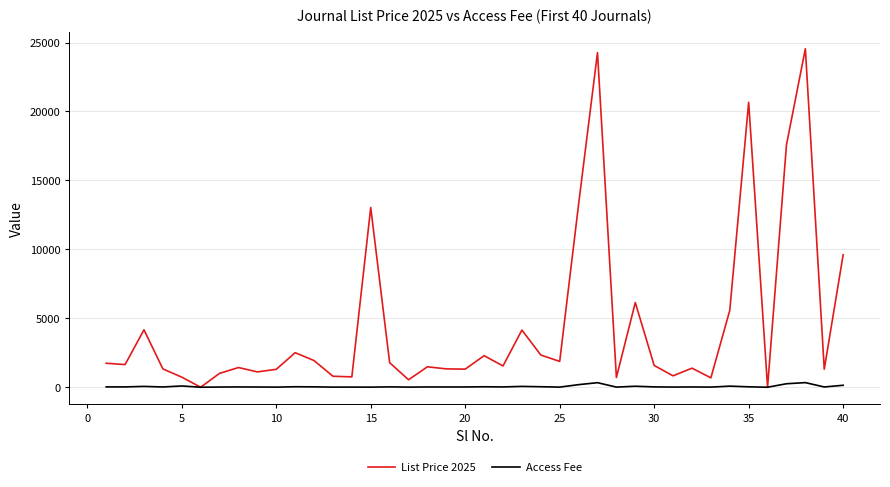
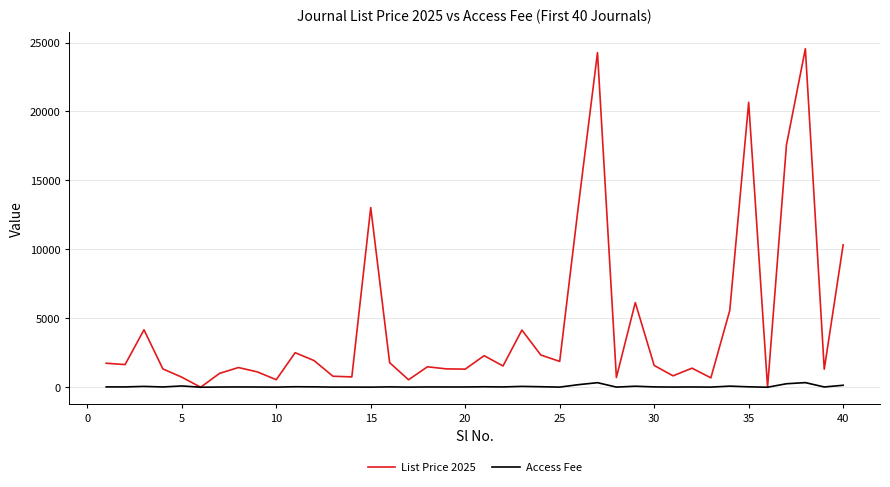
  {
    "List Price 2025": {
      "5": 700,
-     "10": 1300,
+     "10": 500,
      "15": 13000,
      "20": 1300,
      "25": 1900,
      "30": 1600,
      "35": 20700,
-     "40": 9600
+     "40": 10300
    },
    "Access Fee": {
      "5": 100,
      "10": 0,
      "15": 0,
      "20": 0,
      "25": 0,
      "30": 0,
      "35": 0,
      "40": 100
    }
  }
